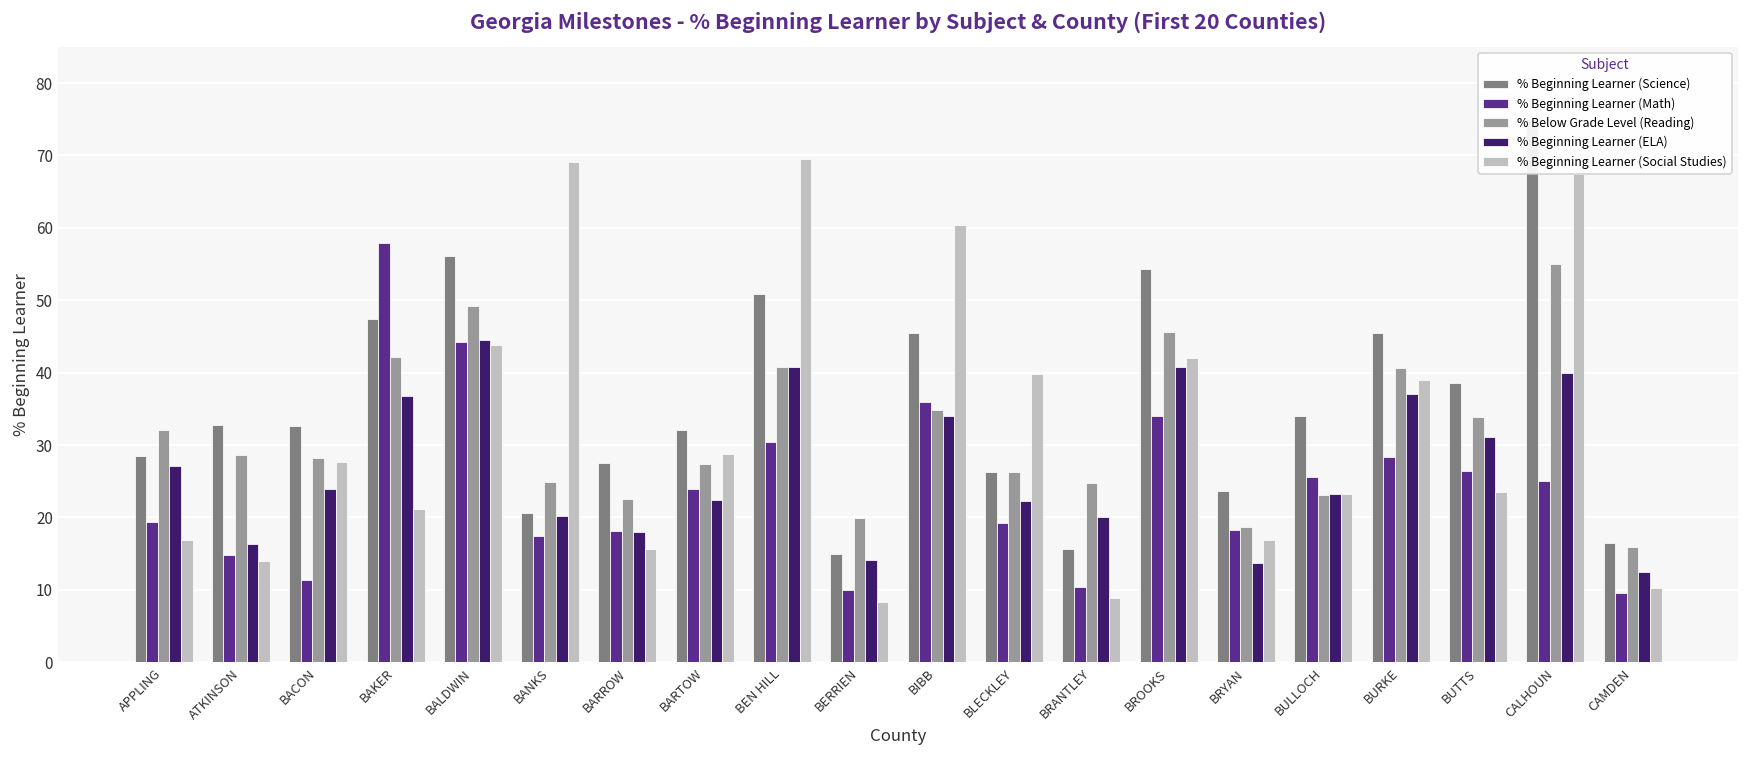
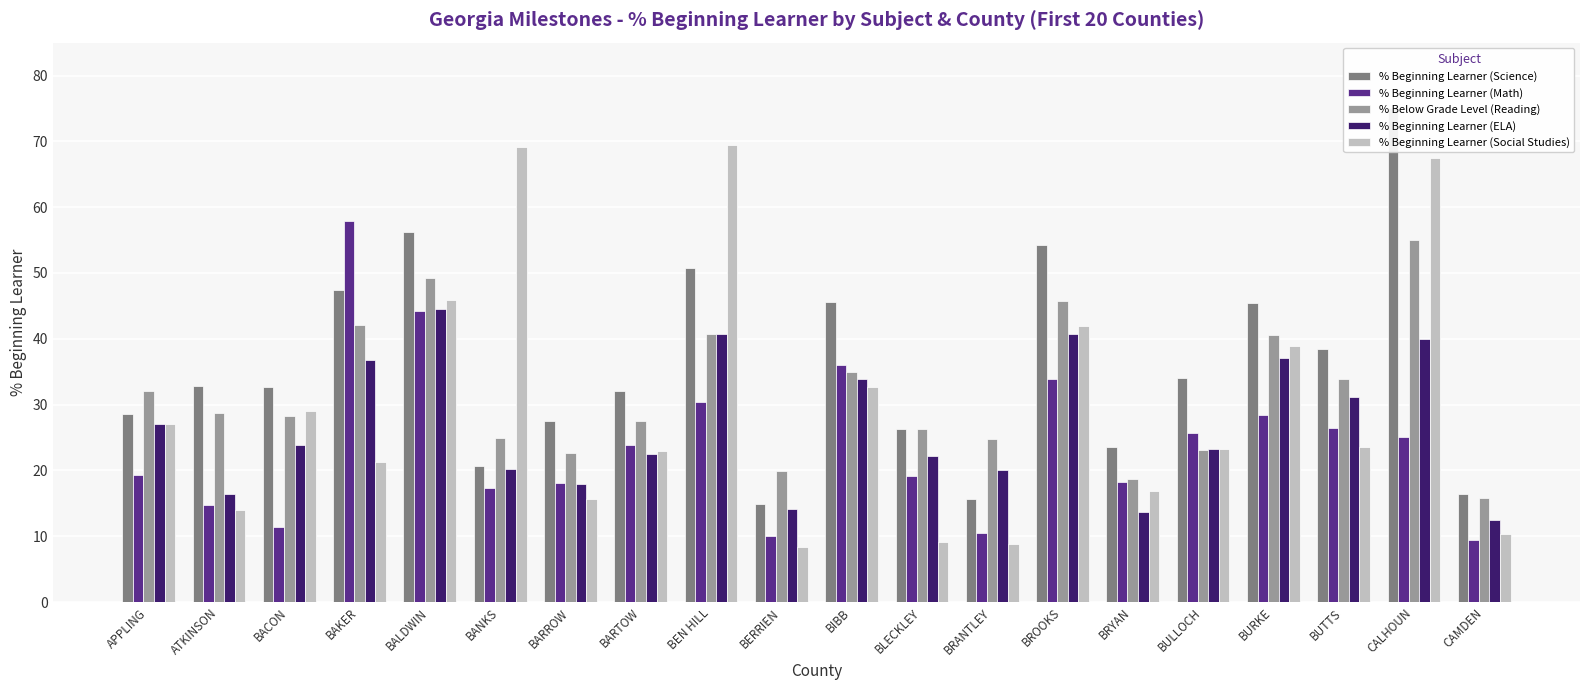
  {
    "% Beginning Learner (Social Studies)": {
-     "APPLING": 17,
+     "APPLING": 27,
      "ATKINSON": 14,
-     "BACON": 28,
+     "BACON": 29,
      "BAKER": 21,
-     "BALDWIN": 44,
+     "BALDWIN": 46,
      "BANKS": 69,
      "BARROW": 16,
-     "BARTOW": 29,
+     "BARTOW": 23,
      "BEN HILL": 70,
      "BERRIEN": 8,
-     "BIBB": 60,
-     "BLECKLEY": 40,
+     "BIBB": 33,
+     "BLECKLEY": 9,
      "BRANTLEY": 9,
      "BROOKS": 42,
      "BRYAN": 17,
      "BULLOCH": 23,
      "BURKE": 39,
      "BUTTS": 24,
      "CALHOUN": 68,
      "CAMDEN": 10
    }
  }
